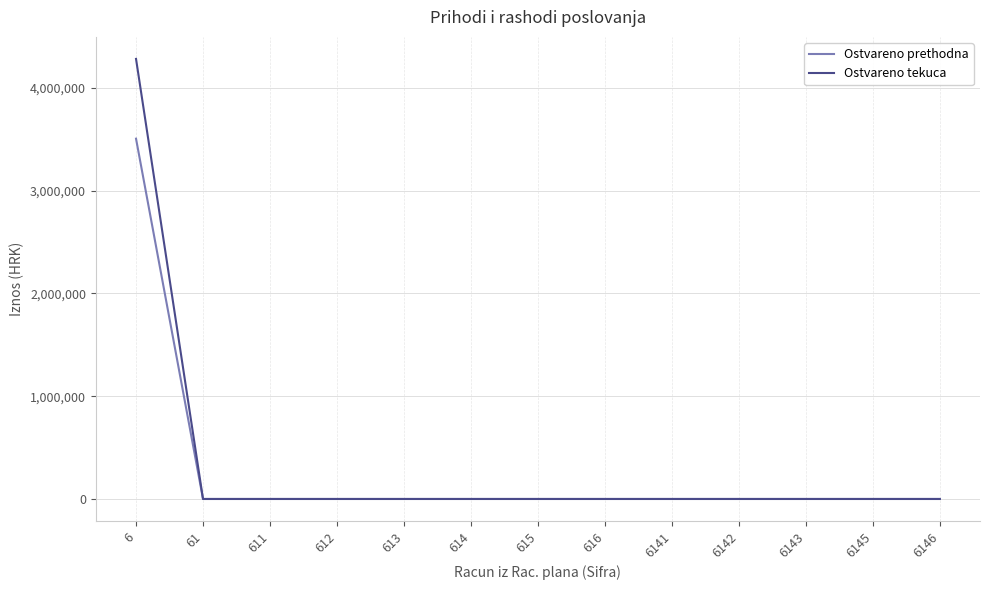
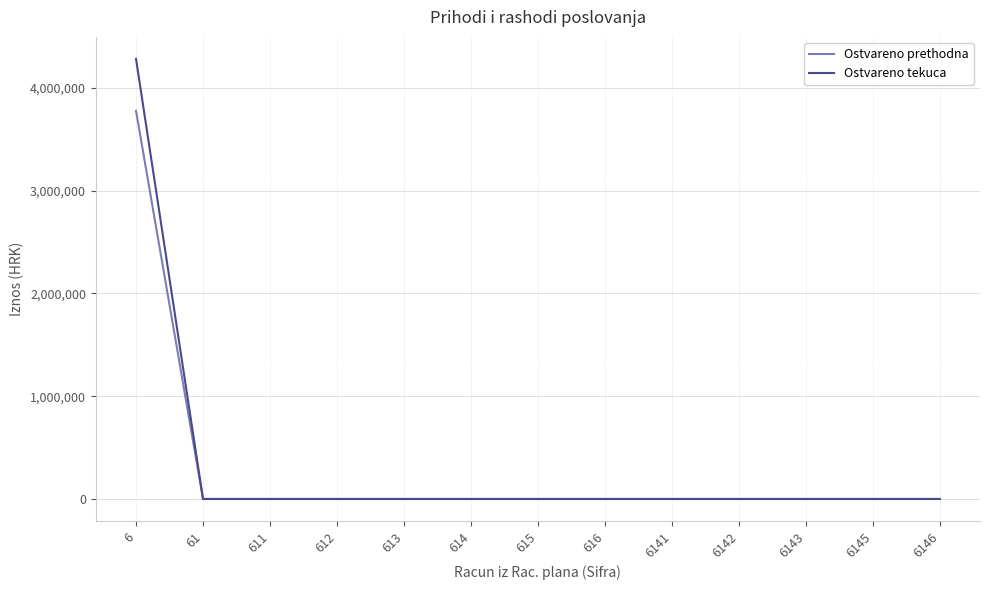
  {
    "Ostvareno prethodna": {
-     "6": "3,510,000"
+     "6": "3,780,000"
    },
    "Ostvareno tekuca": {
      "6": "4,280,000"
    }
  }
